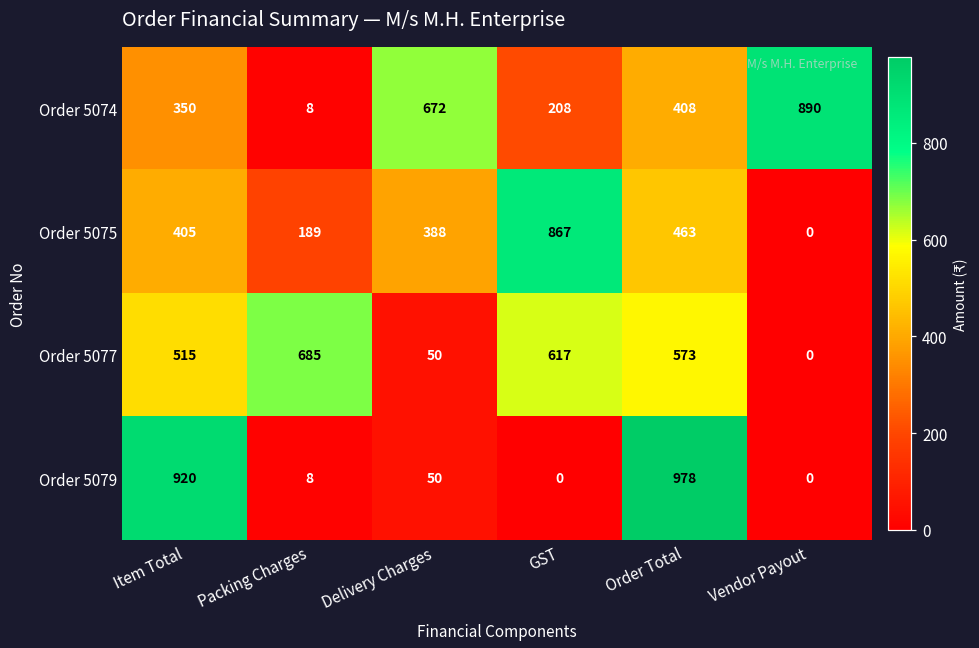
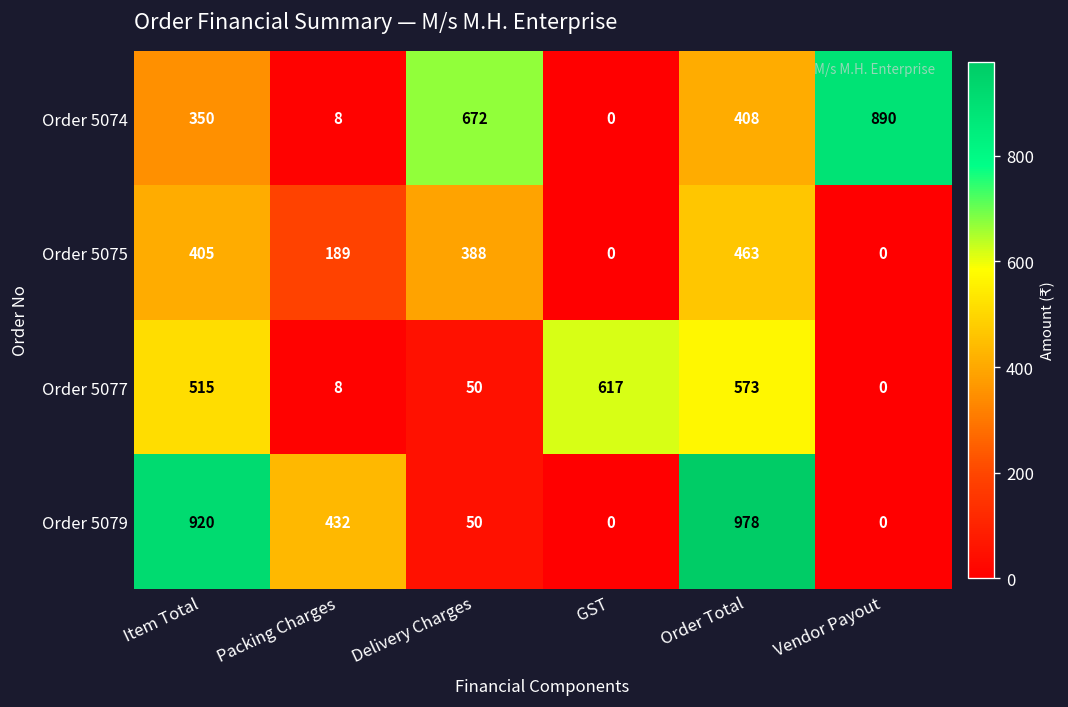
  {
    "Order 5074": {
      "Item Total": 350,
      "Packing Charges": 8,
      "Delivery Charges": 672,
-     "GST": 208,
+     "GST": 0,
      "Order Total": 408
    },
    "Order 5075": {
      "Item Total": 405,
      "Packing Charges": 189,
      "Delivery Charges": 388,
-     "GST": 867,
+     "GST": 0,
      "Order Total": 463,
      "Vendor Payout": 0
    },
    "Order 5077": {
      "Item Total": 515,
-     "Packing Charges": 685,
+     "Packing Charges": 8,
      "Delivery Charges": 50,
      "GST": 617,
      "Order Total": 573,
      "Vendor Payout": 0
    },
    "Order 5079": {
      "Item Total": 920,
-     "Packing Charges": 8,
+     "Packing Charges": 432,
      "Delivery Charges": 50,
      "GST": 0,
      "Order Total": 978,
      "Vendor Payout": 0
    }
  }
